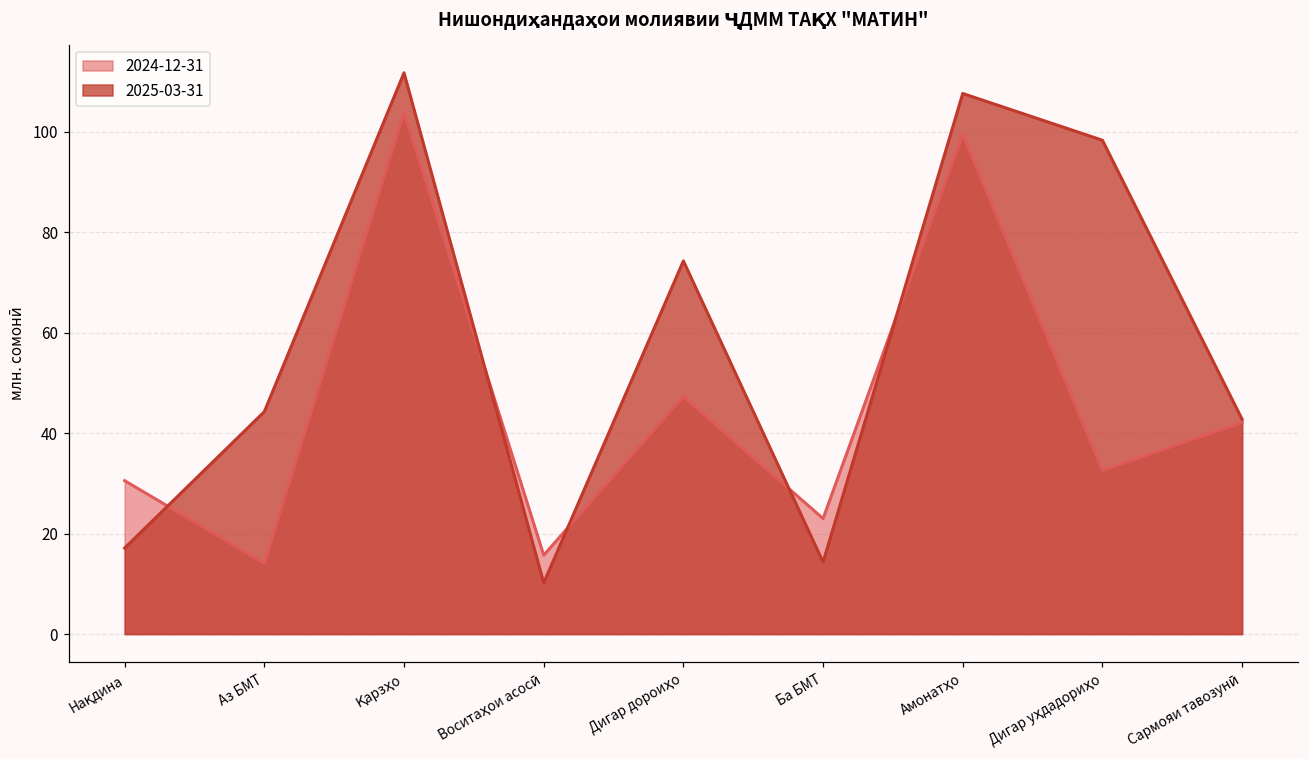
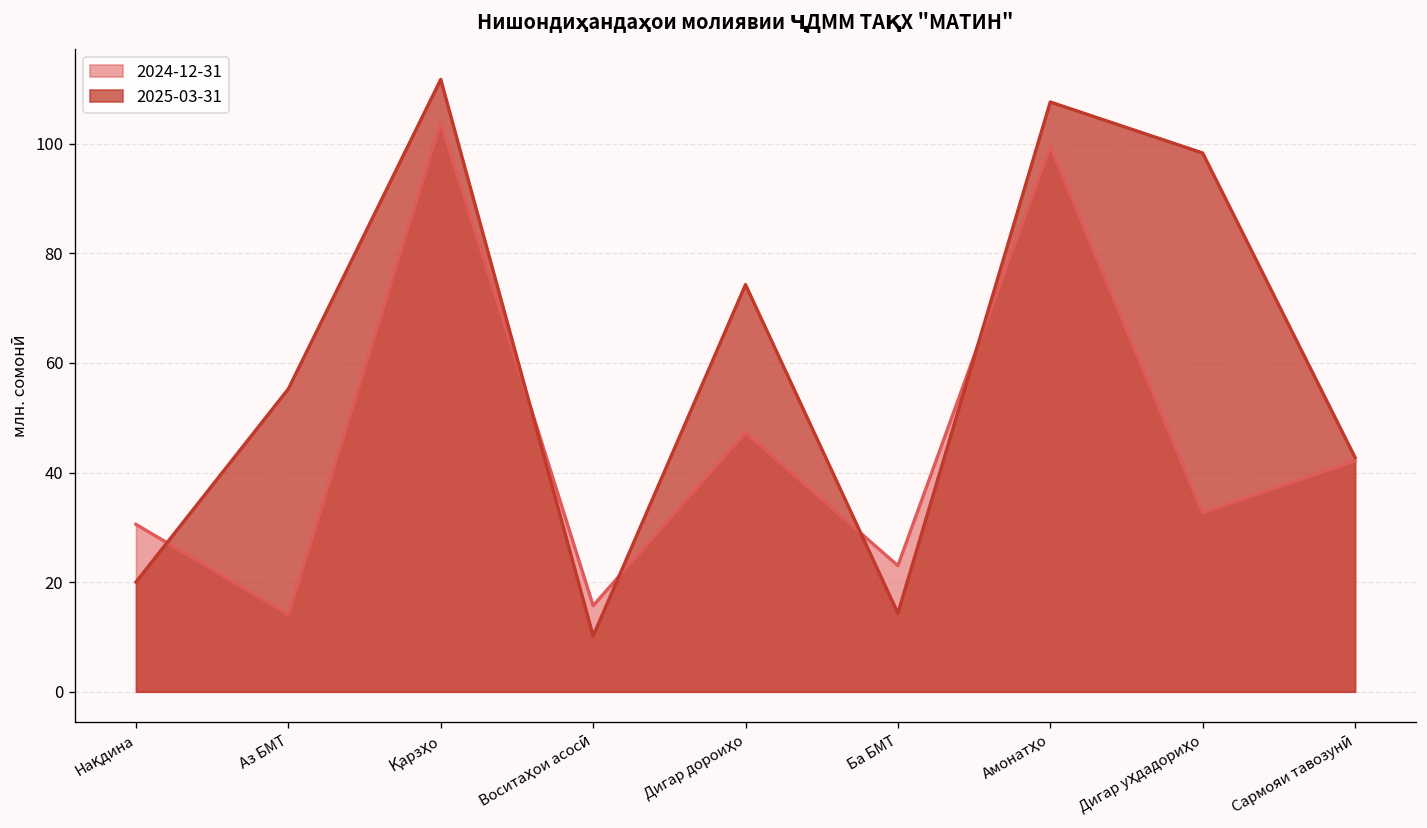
  {
    "2024-12-31": {
      "Нақдина": 31,
      "Аз БМТ": 14,
      "Қарзҳо": 104,
      "Воситаҳои асосӣ": 16,
      "Дигар дороиҳо": 47,
      "Ба БМТ": 23,
      "Амонатҳо": 100,
      "Дигар уҳдадориҳо": 33,
      "Сармояи тавозунӣ": 42
    },
    "2025-03-31": {
-     "Нақдина": 17,
-     "Аз БМТ": 44,
+     "Нақдина": 20,
+     "Аз БМТ": 55,
      "Қарзҳо": 112,
      "Воситаҳои асосӣ": 10,
      "Дигар дороиҳо": 74,
      "Ба БМТ": 14,
      "Амонатҳо": 108,
      "Дигар уҳдадориҳо": 98,
      "Сармояи тавозунӣ": 43
    }
  }
